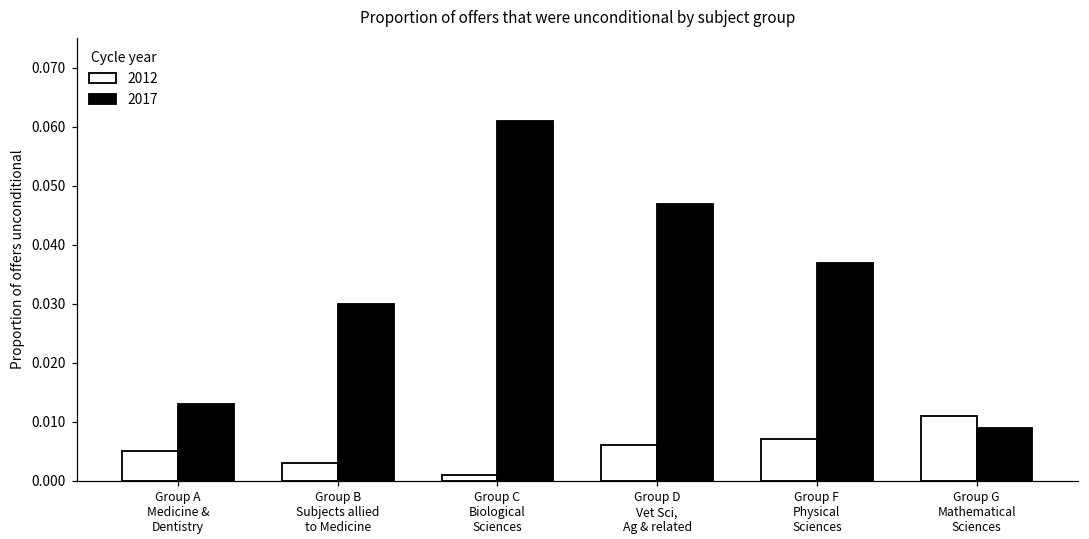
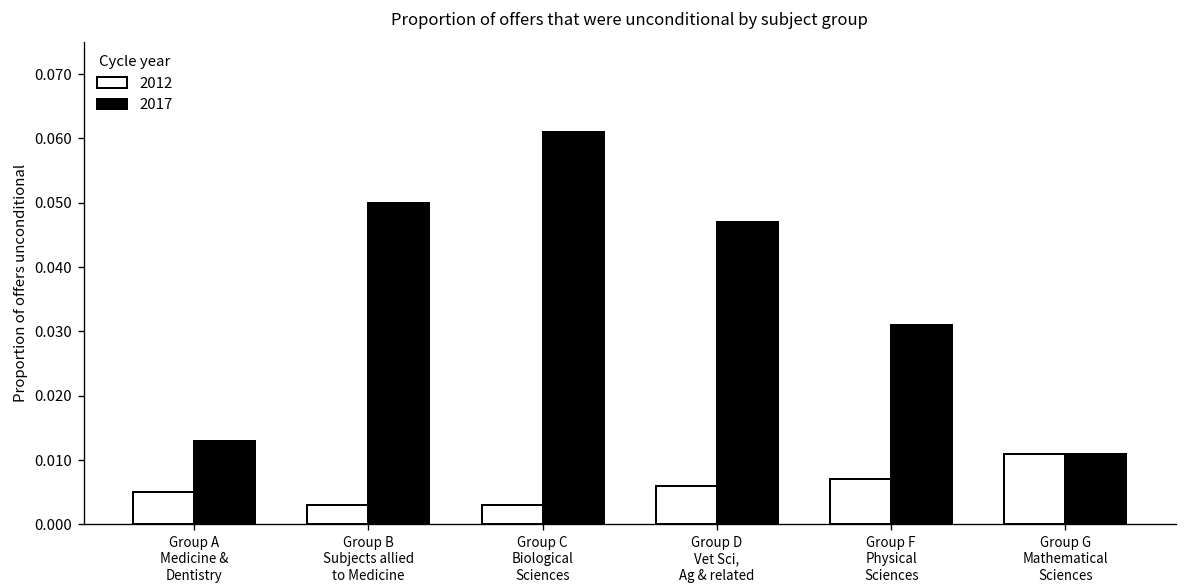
  {
    "2012": {
      "Group A Medicine & Dentistry": 0.005,
      "Group B Subjects allied to Medicine": 0.003,
-     "Group C Biological Sciences": 0.001,
+     "Group C Biological Sciences": 0.003,
      "Group D Vet Sci, Ag & related": 0.006,
      "Group F Physical Sciences": 0.007,
      "Group G Mathematical Sciences": 0.011
    },
    "2017": {
      "Group A Medicine & Dentistry": 0.013,
-     "Group B Subjects allied to Medicine": 0.03,
+     "Group B Subjects allied to Medicine": 0.05,
      "Group C Biological Sciences": 0.061,
      "Group D Vet Sci, Ag & related": 0.047,
-     "Group F Physical Sciences": 0.037,
-     "Group G Mathematical Sciences": 0.009
+     "Group F Physical Sciences": 0.031,
+     "Group G Mathematical Sciences": 0.011
    }
  }
